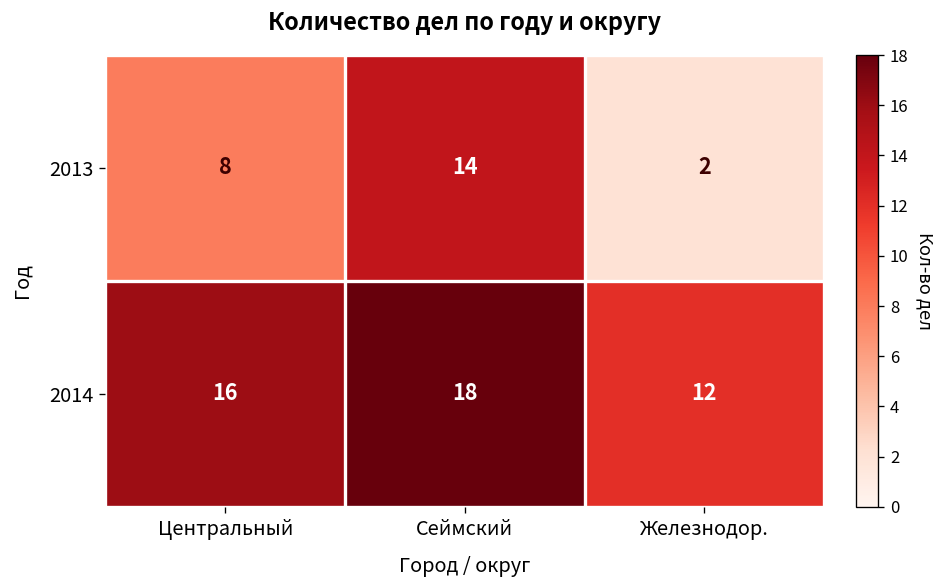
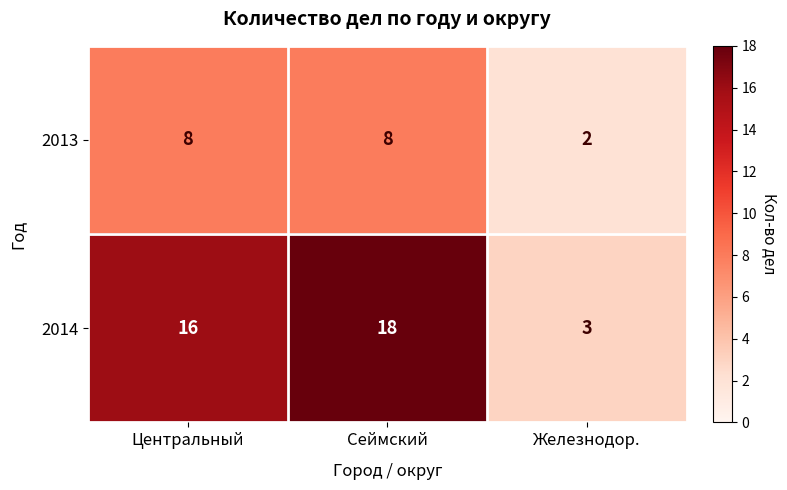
  {
    "2013": {
      "Центральный": 8,
-     "Сеймский": 14,
+     "Сеймский": 8,
      "Железнодор.": 2
    },
    "2014": {
      "Центральный": 16,
      "Сеймский": 18,
-     "Железнодор.": 12
+     "Железнодор.": 3
    }
  }
